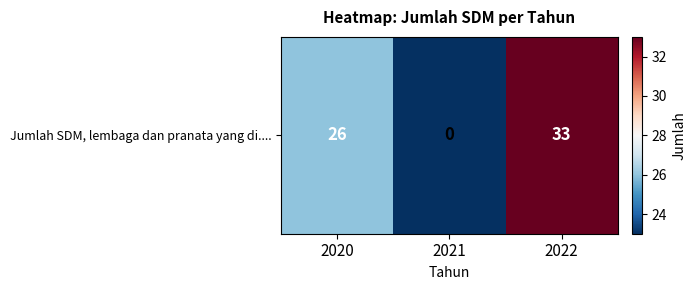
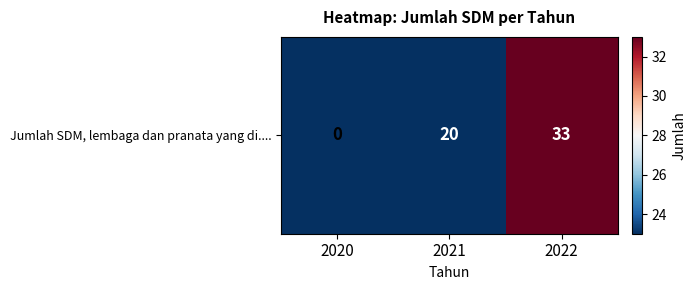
  {
    "Jumlah SDM, lembaga dan pranata yang di....": {
-     "2020": 26,
-     "2021": 0,
+     "2020": 0,
+     "2021": 20,
      "2022": 33
    }
  }
